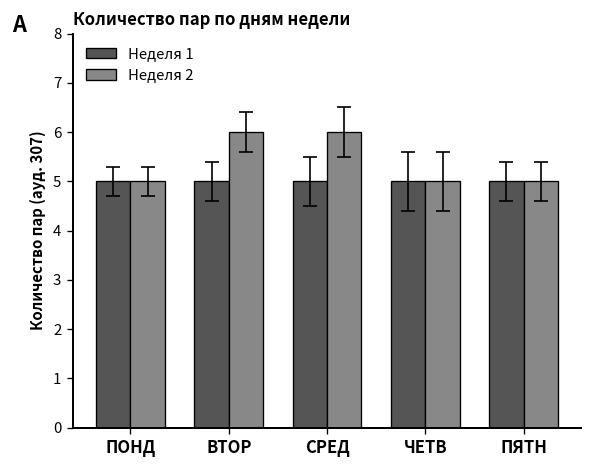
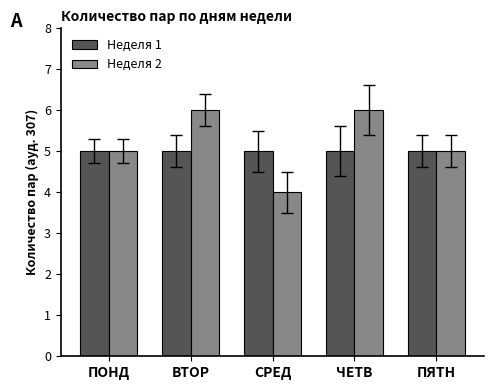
  {
    "Неделя 1": {
      "ПОНД": 5,
      "ВТОР": 5,
      "СРЕД": 5,
      "ЧЕТВ": 5,
      "ПЯТН": 5
    },
    "Неделя 2": {
      "ПОНД": 5,
      "ВТОР": 6,
-     "СРЕД": 6,
-     "ЧЕТВ": 5,
+     "СРЕД": 4,
+     "ЧЕТВ": 6,
      "ПЯТН": 5
    }
  }
